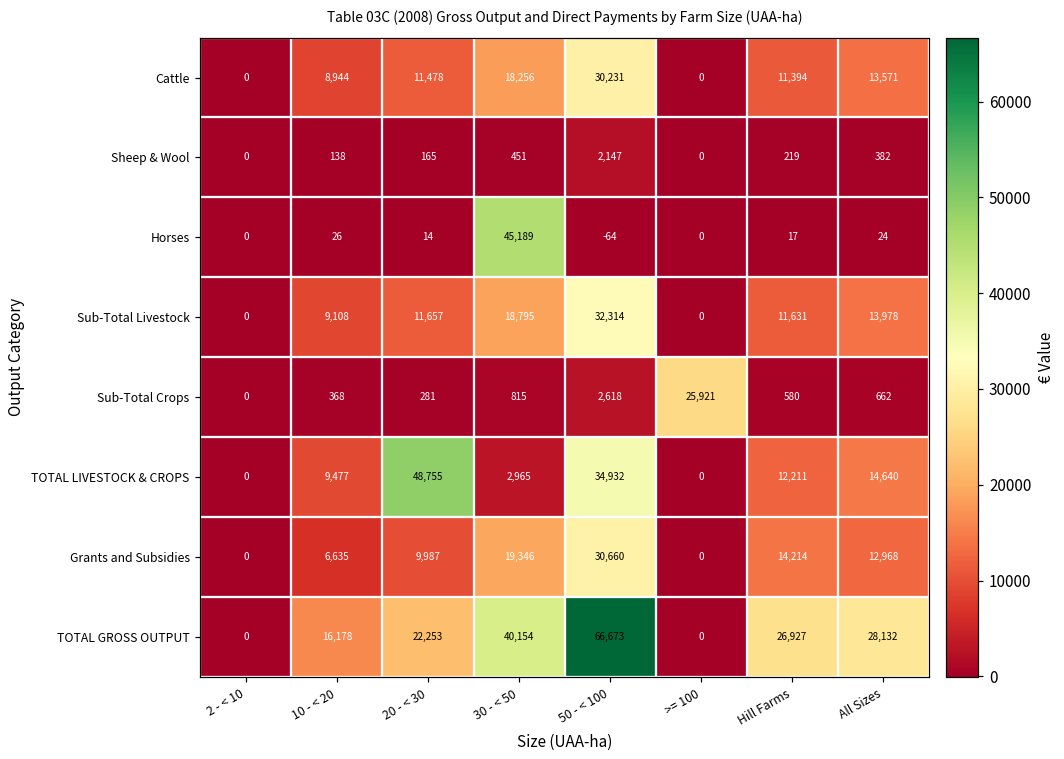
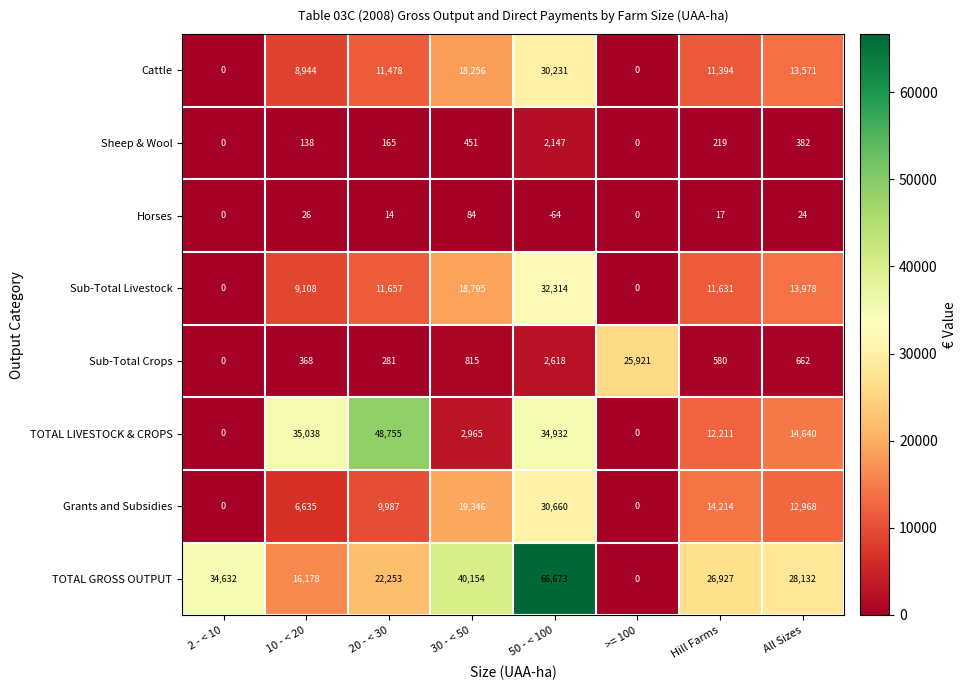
  {
    "Cattle": {
      "2 - < 10": "0",
      "10 - < 20": "8,944",
      "20 - < 30": "11,478",
      "30 - < 50": "18,256",
      "50 - < 100": "30,231",
      ">= 100": "0",
      "Hill Farms": "11,394",
      "All Sizes": "13,571"
    },
    "Sheep & Wool": {
      "2 - < 10": "0",
      "10 - < 20": "138",
      "20 - < 30": "165",
      "30 - < 50": "451",
      "50 - < 100": "2,147",
      ">= 100": "0",
      "Hill Farms": "219",
      "All Sizes": "382"
    },
    "Horses": {
      "2 - < 10": "0",
      "10 - < 20": "26",
      "20 - < 30": "14",
-     "30 - < 50": "45,189",
+     "30 - < 50": "84",
      "50 - < 100": "-64",
      ">= 100": "0",
      "Hill Farms": "17",
      "All Sizes": "24"
    },
    "Sub-Total Livestock": {
      "2 - < 10": "0",
      "10 - < 20": "9,108",
      "20 - < 30": "11,657",
      "30 - < 50": "18,795",
      "50 - < 100": "32,314",
      ">= 100": "0",
      "Hill Farms": "11,631",
      "All Sizes": "13,978"
    },
    "Sub-Total Crops": {
      "2 - < 10": "0",
      "10 - < 20": "368",
      "20 - < 30": "281",
      "30 - < 50": "815",
      "50 - < 100": "2,618",
      ">= 100": "25,921",
      "Hill Farms": "580",
      "All Sizes": "662"
    },
    "TOTAL LIVESTOCK & CROPS": {
      "2 - < 10": "0",
-     "10 - < 20": "9,477",
+     "10 - < 20": "35,038",
      "20 - < 30": "48,755",
      "30 - < 50": "2,965",
      "50 - < 100": "34,932",
      ">= 100": "0",
      "Hill Farms": "12,211",
      "All Sizes": "14,640"
    },
    "Grants and Subsidies": {
      "2 - < 10": "0",
      "10 - < 20": "6,635",
      "20 - < 30": "9,987",
      "30 - < 50": "19,346",
      "50 - < 100": "30,660",
      ">= 100": "0",
      "Hill Farms": "14,214",
      "All Sizes": "12,968"
    },
    "TOTAL GROSS OUTPUT": {
-     "2 - < 10": "0",
+     "2 - < 10": "34,632",
      "10 - < 20": "16,178",
      "20 - < 30": "22,253",
      "30 - < 50": "40,154",
      "50 - < 100": "66,673",
      ">= 100": "0",
      "Hill Farms": "26,927",
      "All Sizes": "28,132"
    }
  }
